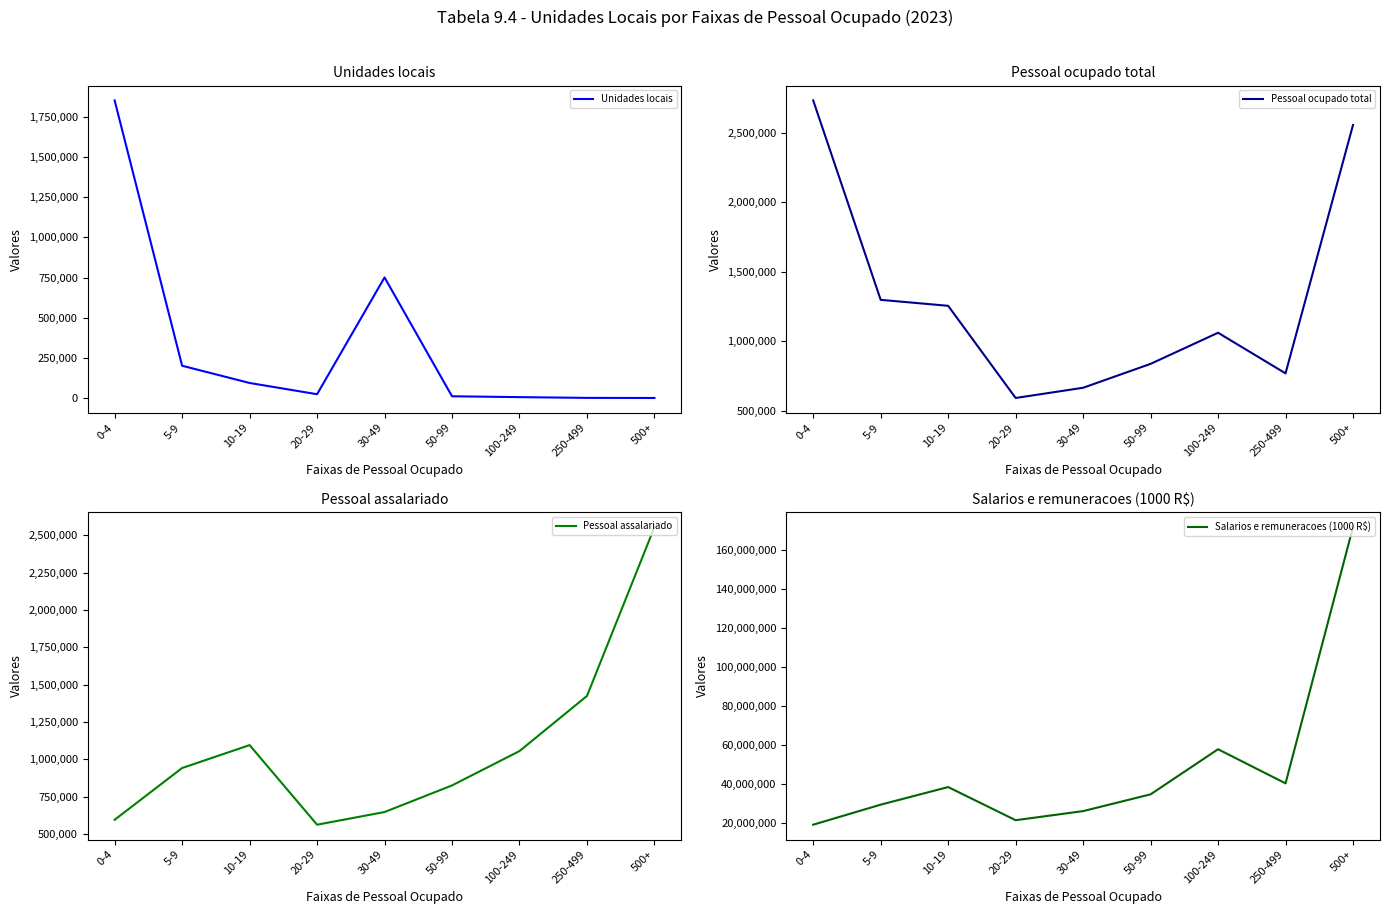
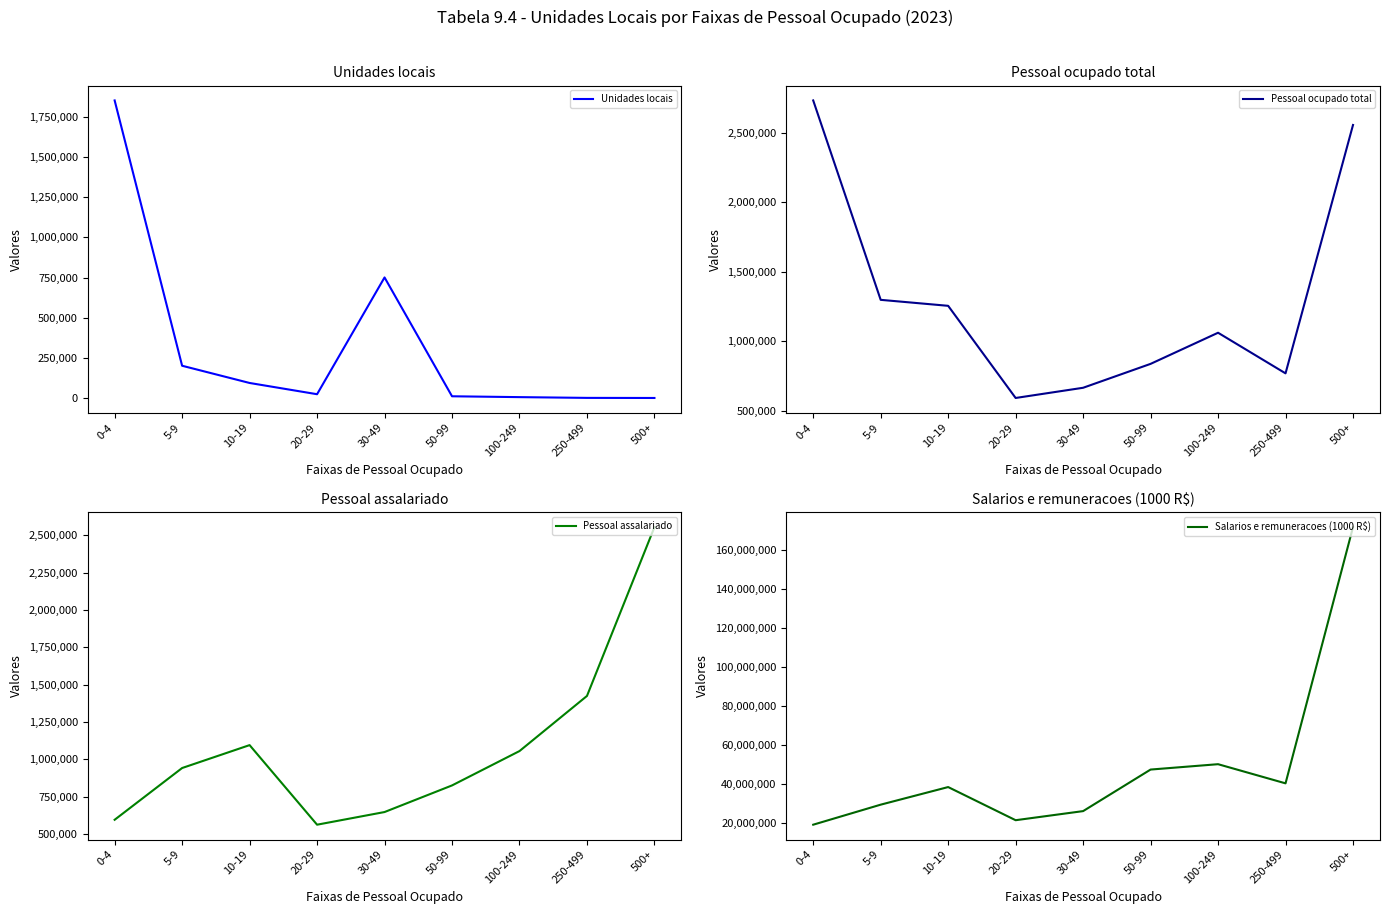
  {
    "Unidades locais": {
      "0-4": "1,850,000",
      "5-9": "200,000",
      "10-19": "90,000",
      "20-29": "30,000",
      "30-49": "750,000",
      "50-99": "10,000",
      "100-249": "10,000",
      "250-499": "0",
      "500+": "0"
    },
    "Pessoal ocupado total": {
      "0-4": "2,730,000",
      "5-9": "1,300,000",
      "10-19": "1,260,000",
      "20-29": "590,000",
      "30-49": "670,000",
      "50-99": "840,000",
      "100-249": "1,060,000",
      "250-499": "770,000",
      "500+": "2,560,000"
    },
    "Pessoal assalariado": {
      "0-4": "600,000",
      "5-9": "940,000",
      "10-19": "1,100,000",
      "20-29": "560,000",
      "30-49": "650,000",
      "50-99": "830,000",
      "100-249": "1,060,000",
      "250-499": "1,420,000"
    },
    "Salarios e remuneracoes (1000 R$)": {
      "0-4": "19,000,000",
      "5-9": "30,000,000",
      "10-19": "39,000,000",
      "20-29": "22,000,000",
      "30-49": "26,000,000",
-     "50-99": "35,000,000",
-     "100-249": "58,000,000",
+     "50-99": "47,000,000",
+     "100-249": "50,000,000",
      "250-499": "40,000,000"
    }
  }
